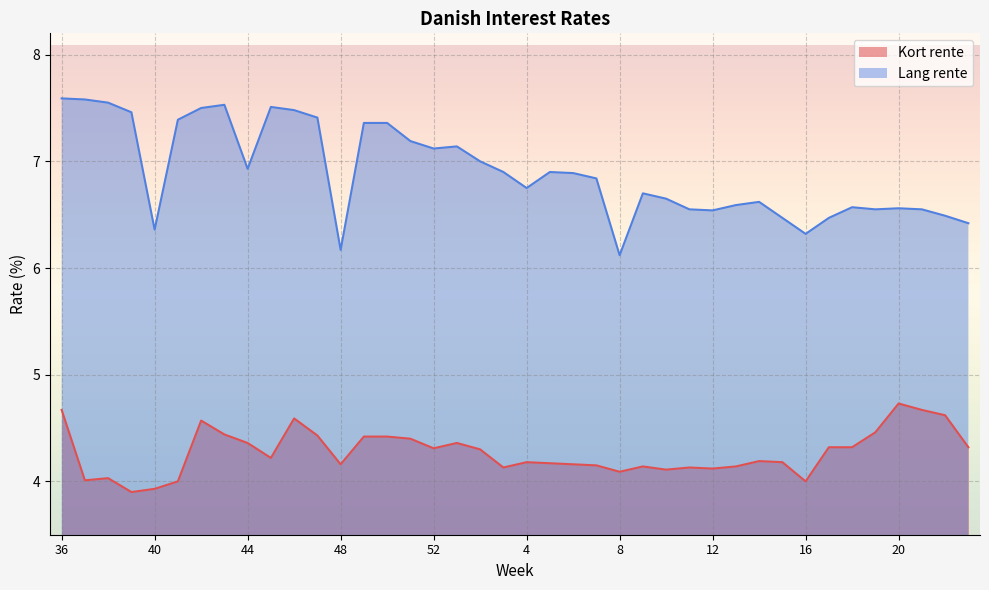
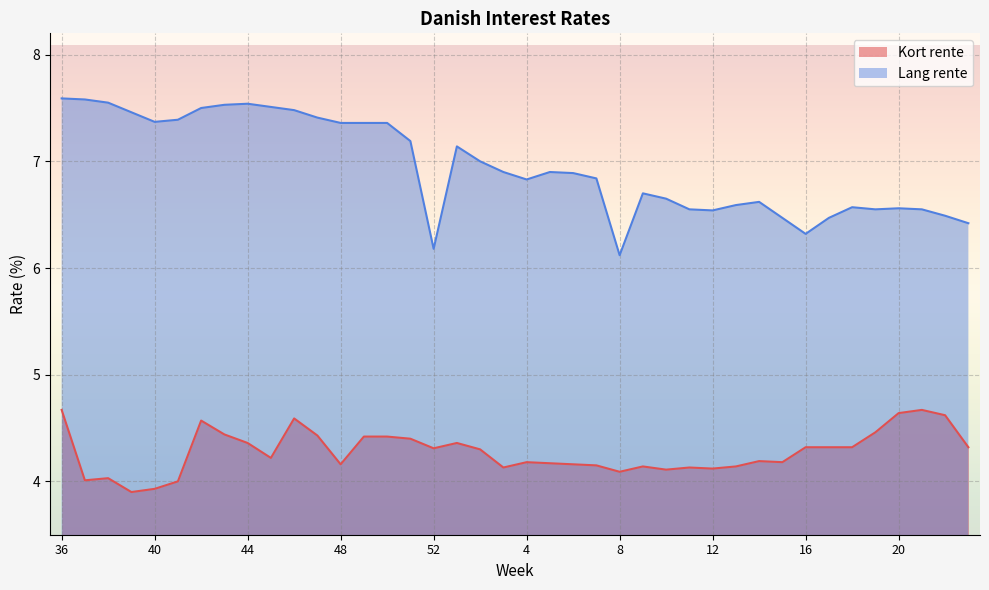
  {
    "Kort rente": {
      "36": 4.67,
      "40": 3.93,
      "44": 4.36,
      "48": 4.16,
      "52": 4.31,
      "4": 4.18,
      "8": 4.09,
      "12": 4.12,
-     "16": 4.00,
-     "20": 4.73
+     "16": 4.32,
+     "20": 4.64
    },
    "Lang rente": {
      "36": 7.59,
-     "40": 6.36,
-     "44": 6.93,
-     "48": 6.17,
-     "52": 7.12,
-     "4": 6.75,
+     "40": 7.37,
+     "44": 7.54,
+     "48": 7.36,
+     "52": 6.18,
+     "4": 6.83,
      "8": 6.12,
      "12": 6.54,
      "16": 6.32,
      "20": 6.56
    }
  }
